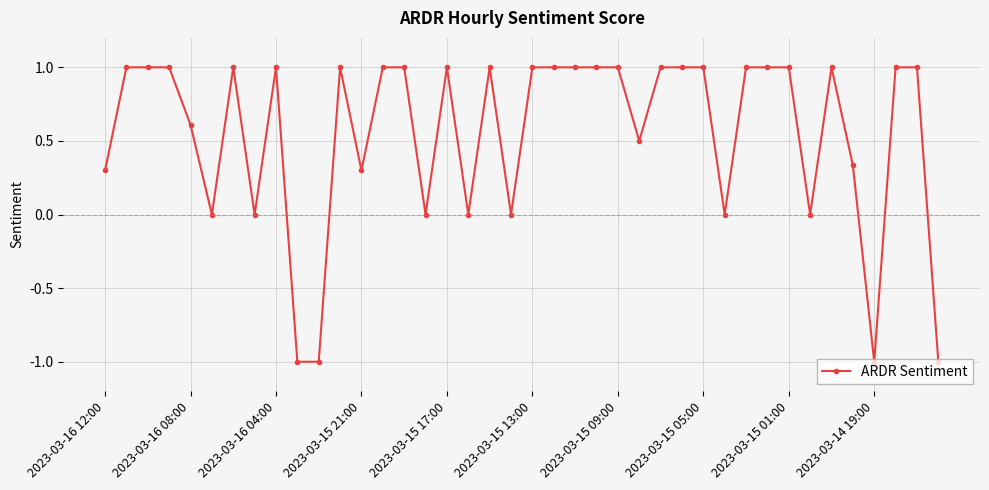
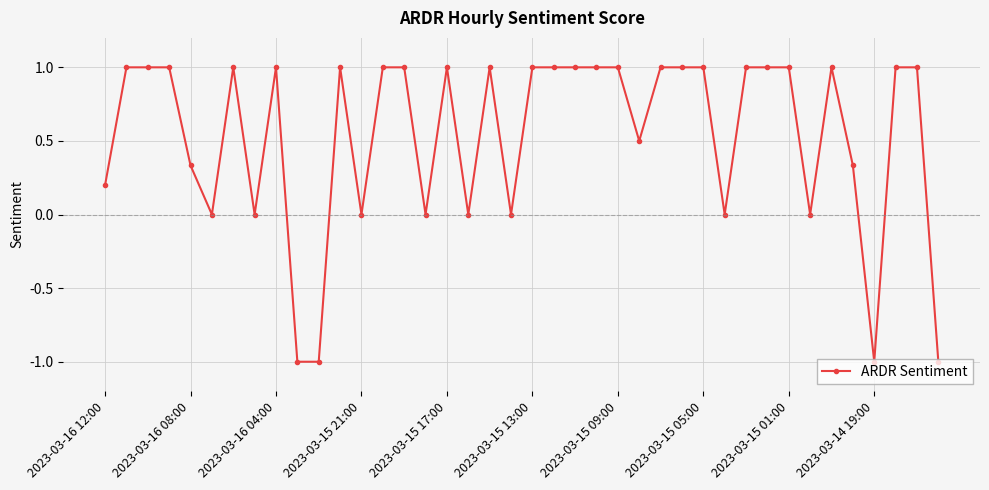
  {
-   "2023-03-16 12:00": 0.3,
-   "2023-03-16 08:00": 0.61,
+   "2023-03-16 12:00": 0.2,
+   "2023-03-16 08:00": 0.33,
    "2023-03-16 04:00": 1.00,
-   "2023-03-15 21:00": 0.3,
+   "2023-03-15 21:00": 0.0,
    "2023-03-15 17:00": 1.00,
    "2023-03-15 13:00": 1.00,
    "2023-03-15 09:00": 1.00,
    "2023-03-15 05:00": 1.00,
    "2023-03-15 01:00": 1.00
  }
